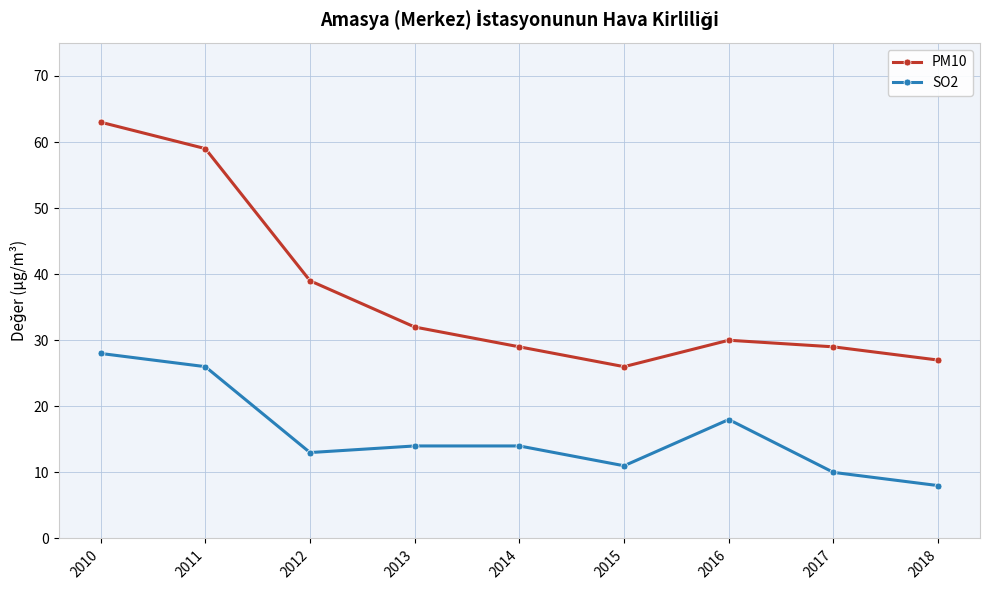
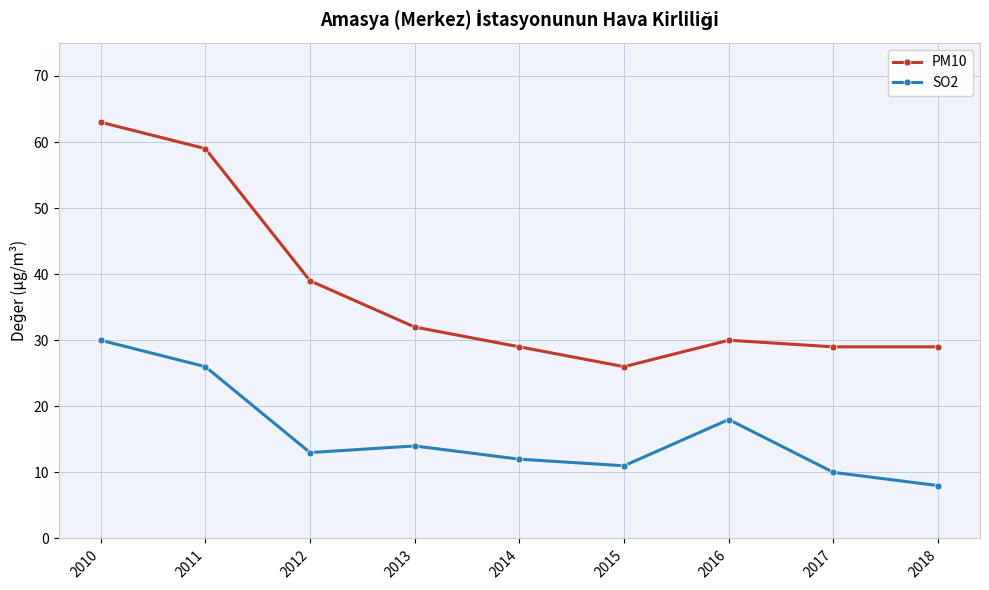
  {
    "PM10": {
      "2010": 63,
      "2011": 59,
      "2012": 39,
      "2013": 32,
      "2014": 29,
      "2015": 26,
      "2016": 30,
      "2017": 29,
-     "2018": 27
+     "2018": 29
    },
    "SO2": {
-     "2010": 28,
+     "2010": 30,
      "2011": 26,
      "2012": 13,
      "2013": 14,
-     "2014": 14,
+     "2014": 12,
      "2015": 11,
      "2016": 18,
      "2017": 10,
      "2018": 8
    }
  }
